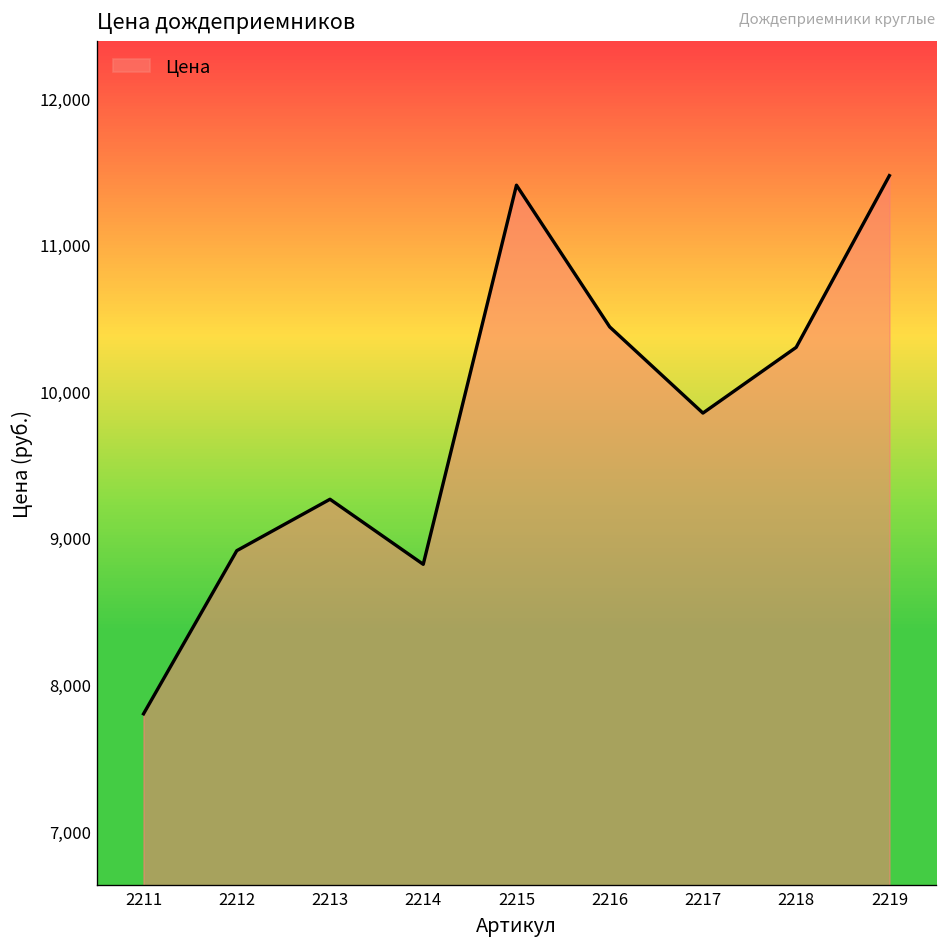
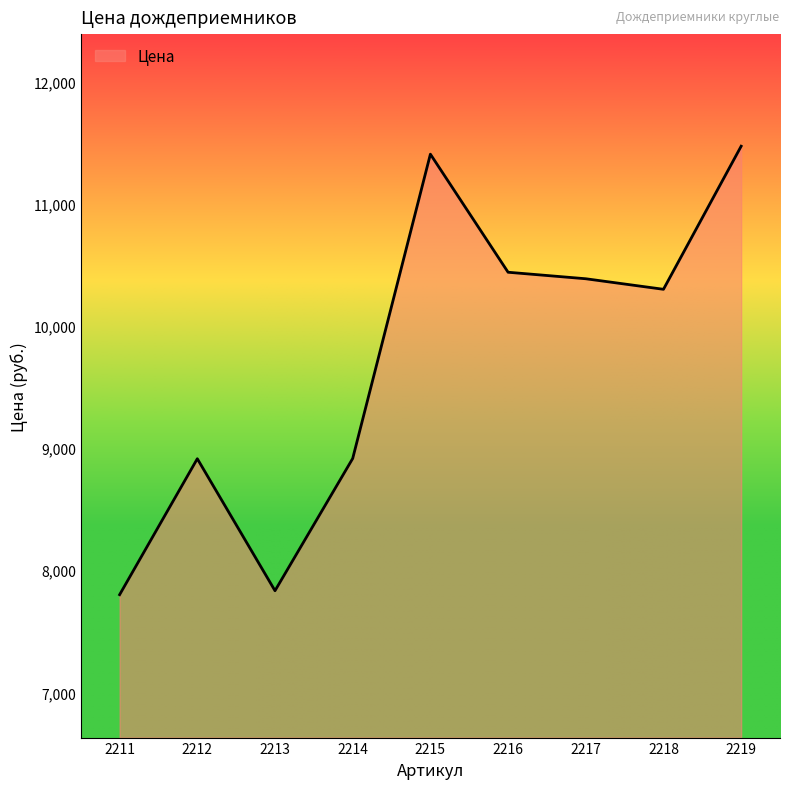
  {
    "2211": "7,800",
    "2212": "8,910",
-   "2213": "9,260",
-   "2214": "8,820",
+   "2213": "7,830",
+   "2214": "8,920",
    "2215": "11,410",
    "2216": "10,440",
-   "2217": "9,850",
+   "2217": "10,390",
    "2218": "10,300",
    "2219": "11,470"
  }
